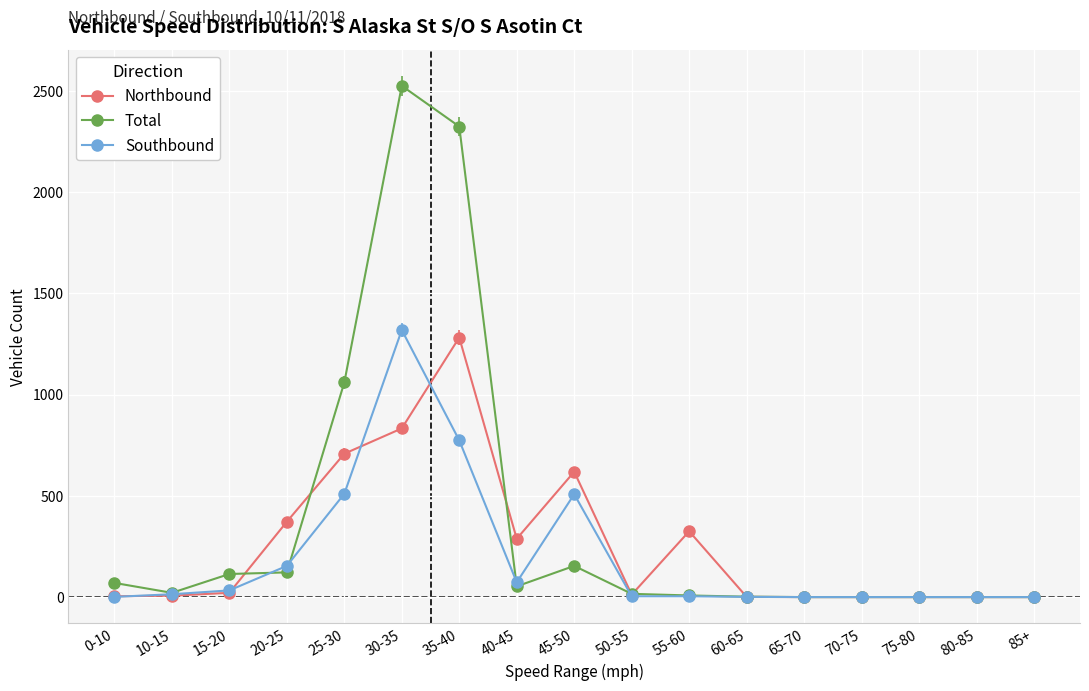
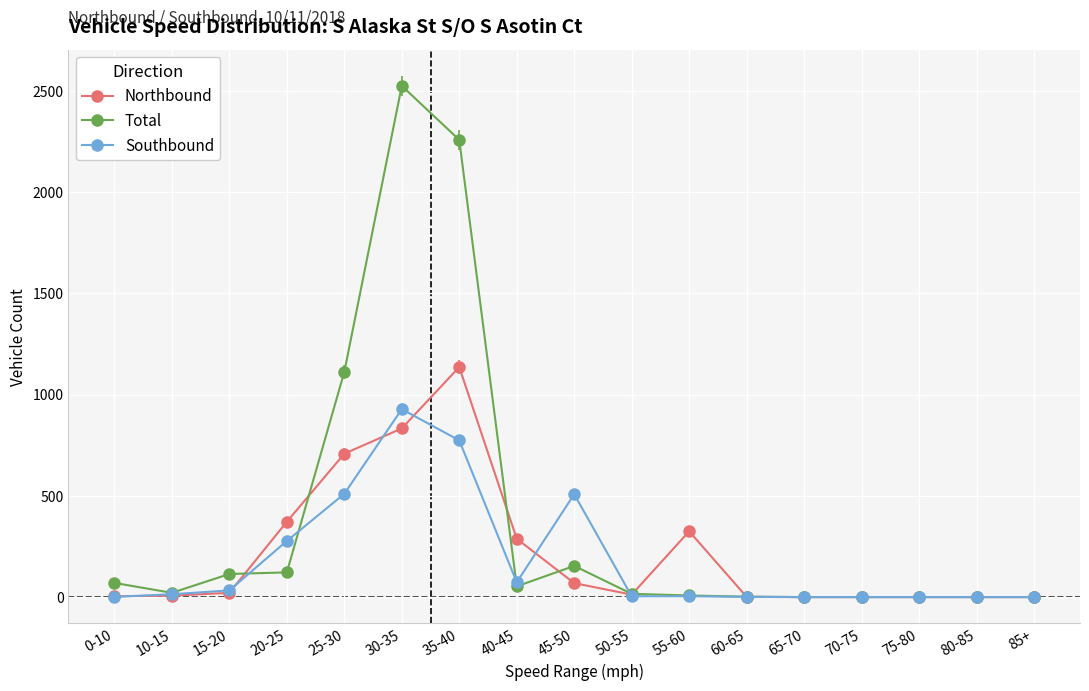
  {
    "Northbound": {
      "20-25": 370,
      "25-30": 710,
      "30-35": 830,
-     "35-40": 1280,
+     "35-40": 1140,
      "40-45": 290,
-     "45-50": 620,
+     "45-50": 70,
      "55-60": 330
    },
    "Total": {
      "0-10": 70,
      "15-20": 110,
      "20-25": 120,
-     "25-30": 1060,
+     "25-30": 1110,
      "30-35": 2530,
-     "35-40": 2320,
+     "35-40": 2260,
      "40-45": 50,
      "45-50": 150
    },
    "Southbound": {
-     "20-25": 150,
+     "20-25": 280,
      "25-30": 510,
-     "30-35": 1320,
+     "30-35": 930,
      "35-40": 770,
      "40-45": 70,
      "45-50": 510
    }
  }
